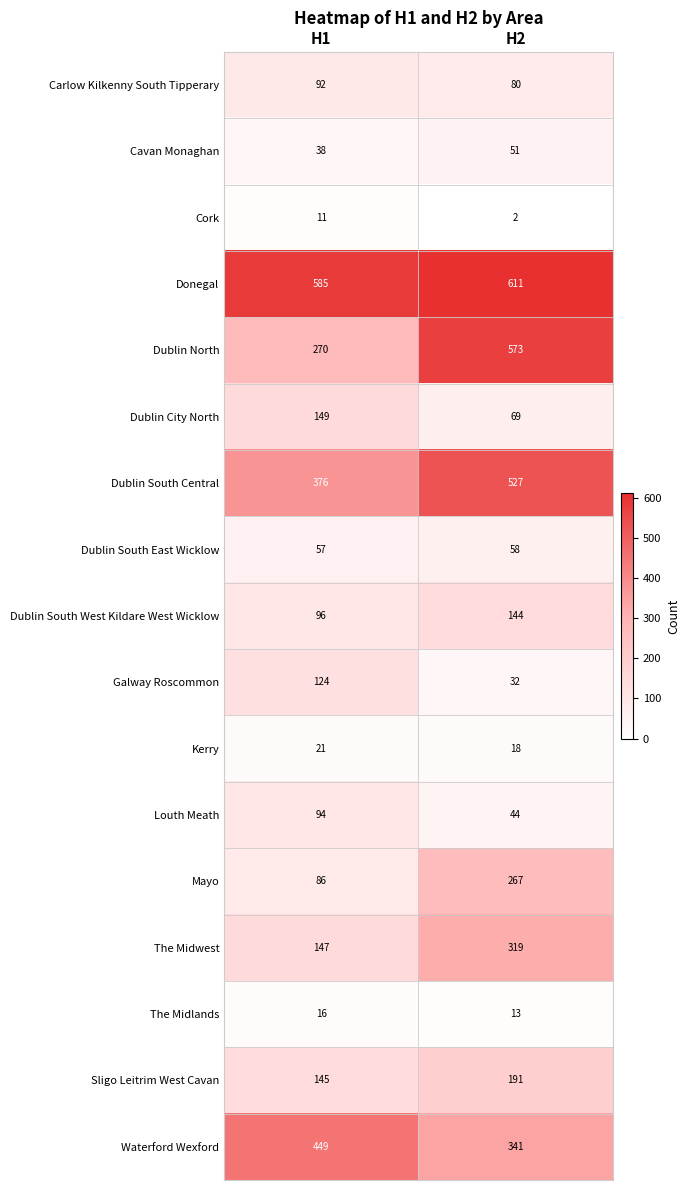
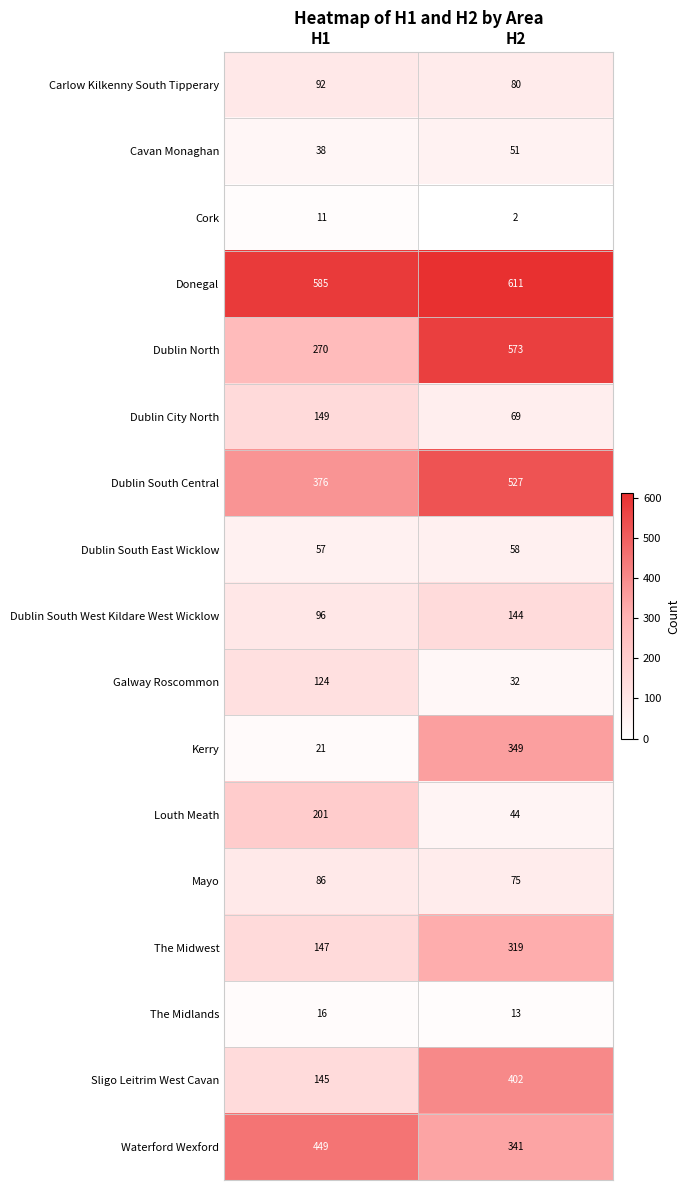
  {
    "Carlow Kilkenny South Tipperary": {
      "H1": 92,
      "H2": 80
    },
    "Cavan Monaghan": {
      "H1": 38,
      "H2": 51
    },
    "Cork": {
      "H1": 11,
      "H2": 2
    },
    "Donegal": {
      "H1": 585,
      "H2": 611
    },
    "Dublin North": {
      "H1": 270,
      "H2": 573
    },
    "Dublin City North": {
      "H1": 149,
      "H2": 69
    },
    "Dublin South Central": {
      "H1": 376,
      "H2": 527
    },
    "Dublin South East Wicklow": {
      "H1": 57,
      "H2": 58
    },
    "Dublin South West Kildare West Wicklow": {
      "H1": 96,
      "H2": 144
    },
    "Galway Roscommon": {
      "H1": 124,
      "H2": 32
    },
    "Kerry": {
      "H1": 21,
-     "H2": 18
+     "H2": 349
    },
    "Louth Meath": {
-     "H1": 94,
+     "H1": 201,
      "H2": 44
    },
    "Mayo": {
      "H1": 86,
-     "H2": 267
+     "H2": 75
    },
    "The Midwest": {
      "H1": 147,
      "H2": 319
    },
    "The Midlands": {
      "H1": 16,
      "H2": 13
    },
    "Sligo Leitrim West Cavan": {
      "H1": 145,
-     "H2": 191
+     "H2": 402
    },
    "Waterford Wexford": {
      "H1": 449,
      "H2": 341
    }
  }
